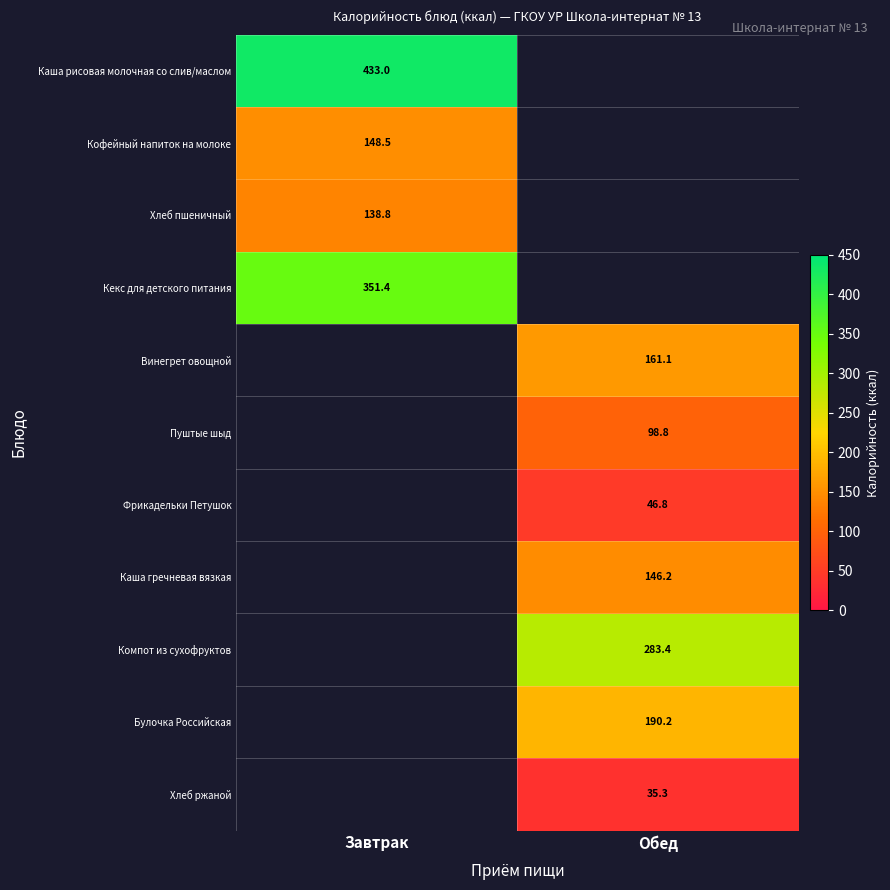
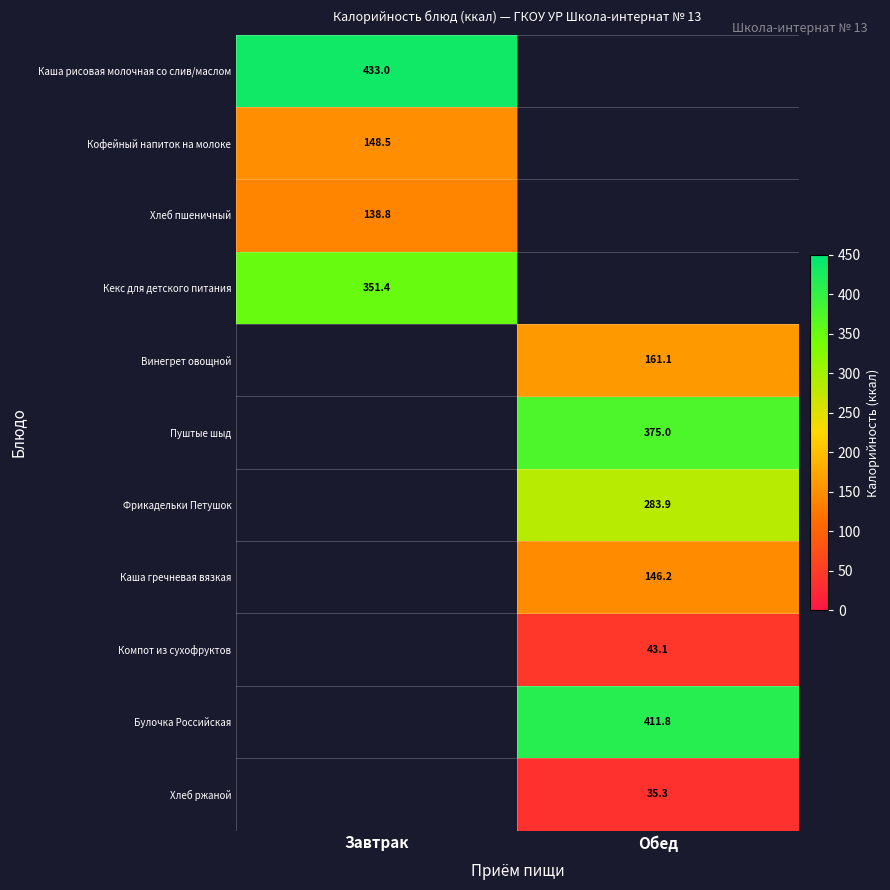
  {
    "Каша рисовая молочная со слив/маслом": {
      "Завтрак": 433.0
    },
    "Кофейный напиток на молоке": {
      "Завтрак": 148.5
    },
    "Хлеб пшеничный": {
      "Завтрак": 138.8
    },
    "Кекс для детского питания": {
      "Завтрак": 351.4
    },
    "Винегрет овощной": {
      "Обед": 161.1
    },
    "Пуштые шыд": {
-     "Обед": 98.8
+     "Обед": 375.0
    },
    "Фрикадельки Петушок": {
-     "Обед": 46.8
+     "Обед": 283.9
    },
    "Каша гречневая вязкая": {
      "Обед": 146.2
    },
    "Компот из сухофруктов": {
-     "Обед": 283.4
+     "Обед": 43.1
    },
    "Булочка Российская": {
-     "Обед": 190.2
+     "Обед": 411.8
    },
    "Хлеб ржаной": {
      "Обед": 35.3
    }
  }
